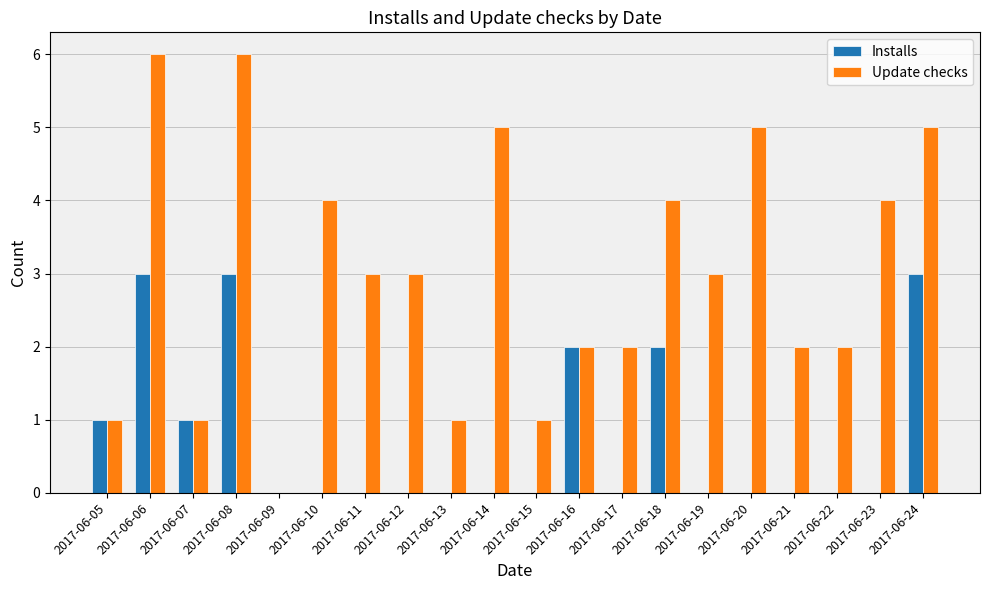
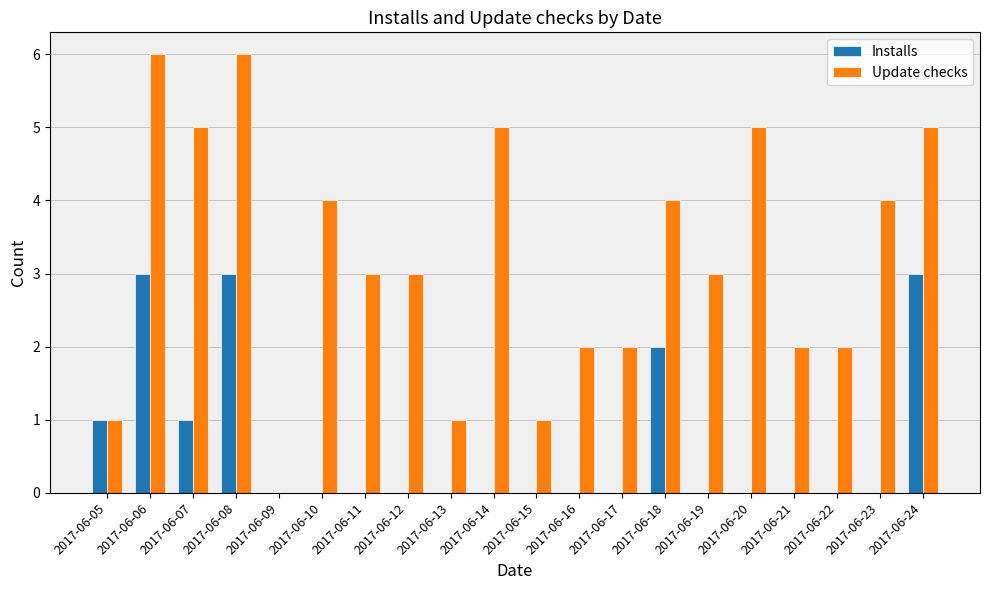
  {
    "Installs": {
      "2017-06-05": 1,
      "2017-06-06": 3,
      "2017-06-07": 1,
      "2017-06-08": 3,
      "2017-06-09": 0,
      "2017-06-10": 0,
      "2017-06-11": 0,
      "2017-06-12": 0,
      "2017-06-13": 0,
      "2017-06-14": 0,
      "2017-06-15": 0,
-     "2017-06-16": 2,
+     "2017-06-16": 0,
      "2017-06-17": 0,
      "2017-06-18": 2,
      "2017-06-19": 0,
      "2017-06-20": 0,
      "2017-06-21": 0,
      "2017-06-22": 0,
      "2017-06-23": 0,
      "2017-06-24": 3
    },
    "Update checks": {
      "2017-06-05": 1,
      "2017-06-06": 6,
-     "2017-06-07": 1,
+     "2017-06-07": 5,
      "2017-06-08": 6,
      "2017-06-09": 0,
      "2017-06-10": 4,
      "2017-06-11": 3,
      "2017-06-12": 3,
      "2017-06-13": 1,
      "2017-06-14": 5,
      "2017-06-15": 1,
      "2017-06-16": 2,
      "2017-06-17": 2,
      "2017-06-18": 4,
      "2017-06-19": 3,
      "2017-06-20": 5,
      "2017-06-21": 2,
      "2017-06-22": 2,
      "2017-06-23": 4,
      "2017-06-24": 5
    }
  }
